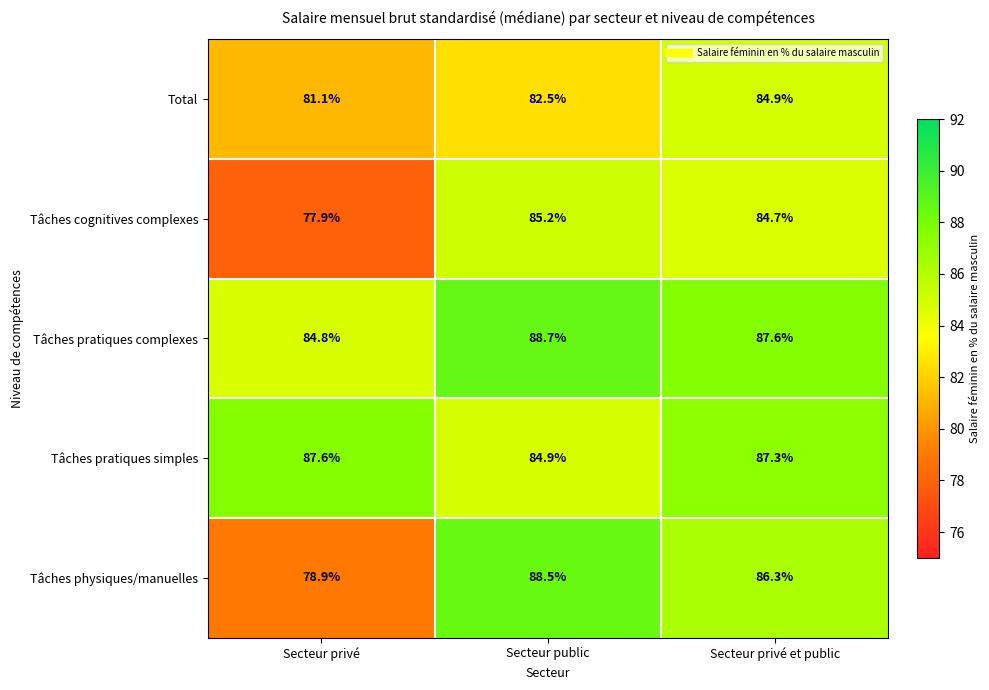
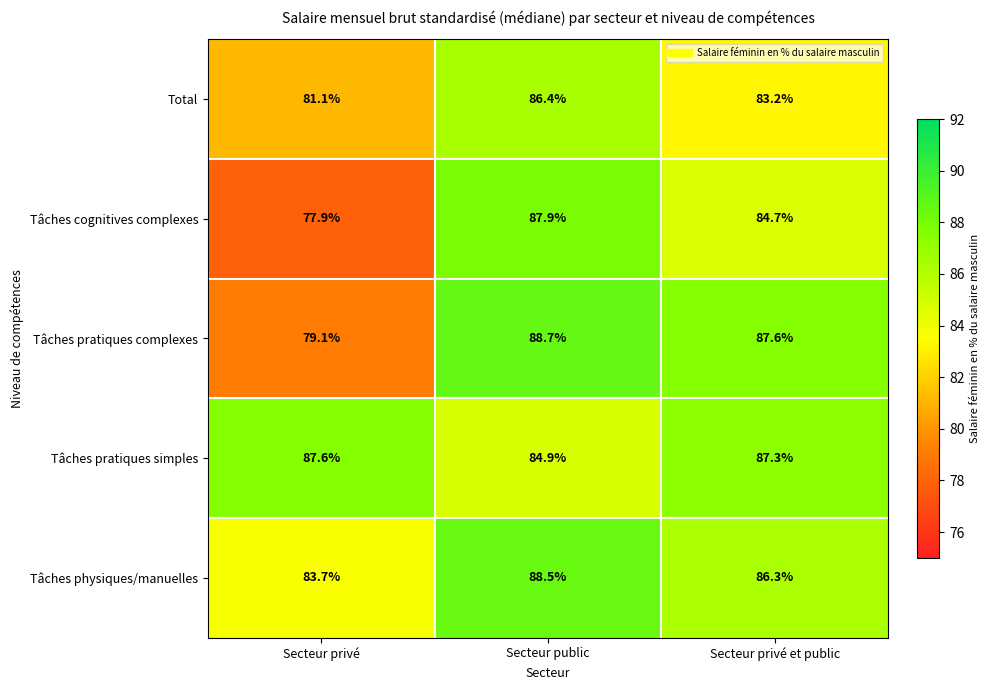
  {
    "Total": {
      "Secteur privé": "81.1%",
-     "Secteur public": "82.5%",
-     "Secteur privé et public": "84.9%"
+     "Secteur public": "86.4%",
+     "Secteur privé et public": "83.2%"
    },
    "Tâches cognitives complexes": {
      "Secteur privé": "77.9%",
-     "Secteur public": "85.2%",
+     "Secteur public": "87.9%",
      "Secteur privé et public": "84.7%"
    },
    "Tâches pratiques complexes": {
-     "Secteur privé": "84.8%",
+     "Secteur privé": "79.1%",
      "Secteur public": "88.7%",
      "Secteur privé et public": "87.6%"
    },
    "Tâches pratiques simples": {
      "Secteur privé": "87.6%",
      "Secteur public": "84.9%",
      "Secteur privé et public": "87.3%"
    },
    "Tâches physiques/manuelles": {
-     "Secteur privé": "78.9%",
+     "Secteur privé": "83.7%",
      "Secteur public": "88.5%",
      "Secteur privé et public": "86.3%"
    }
  }
